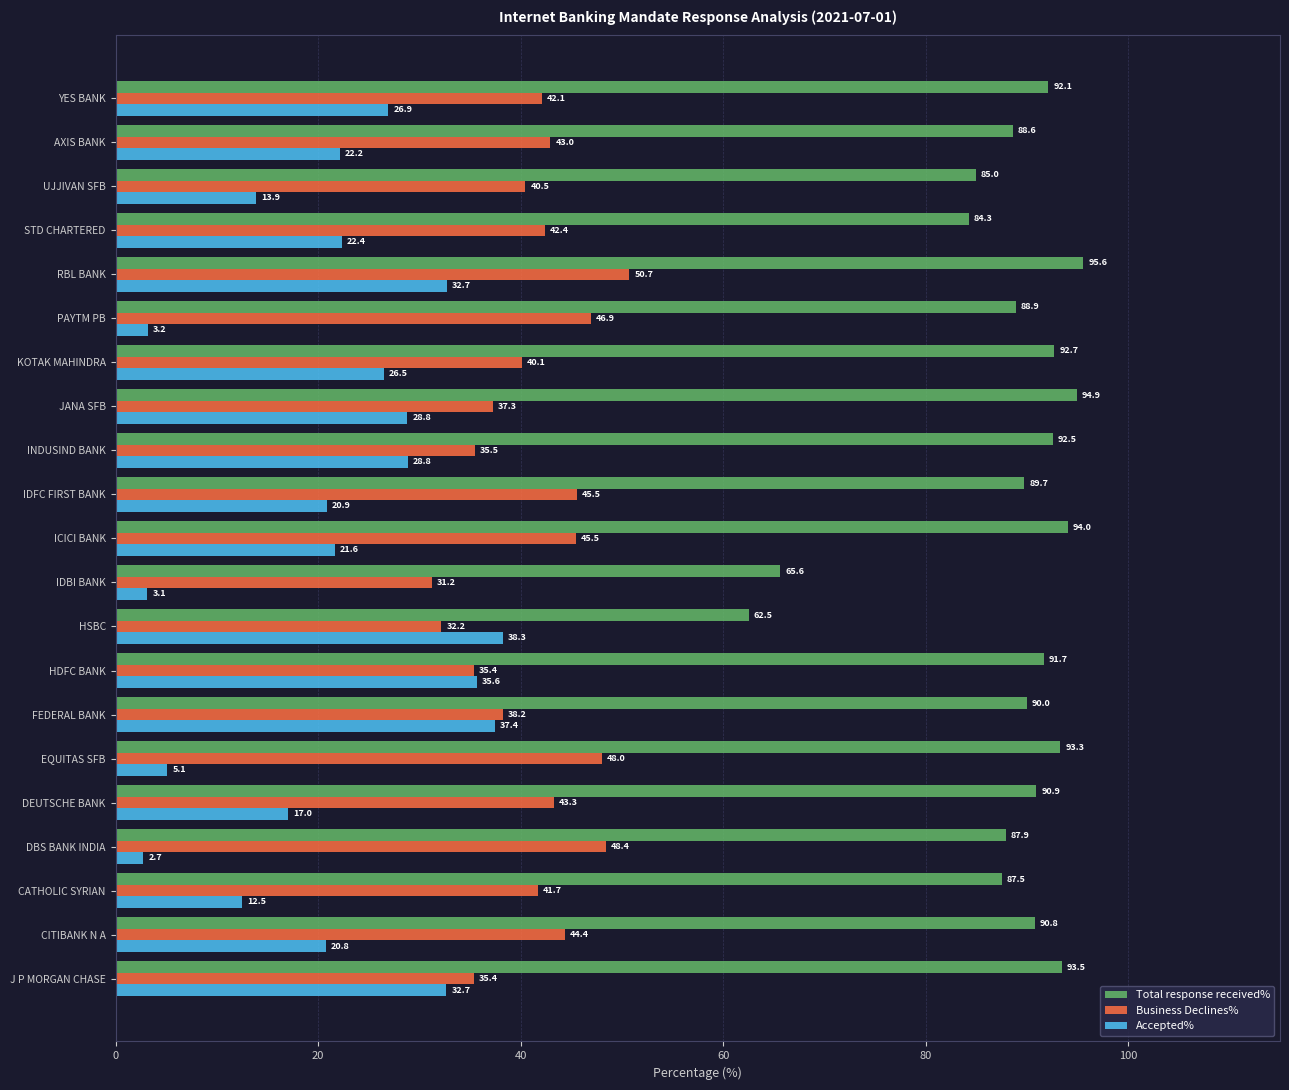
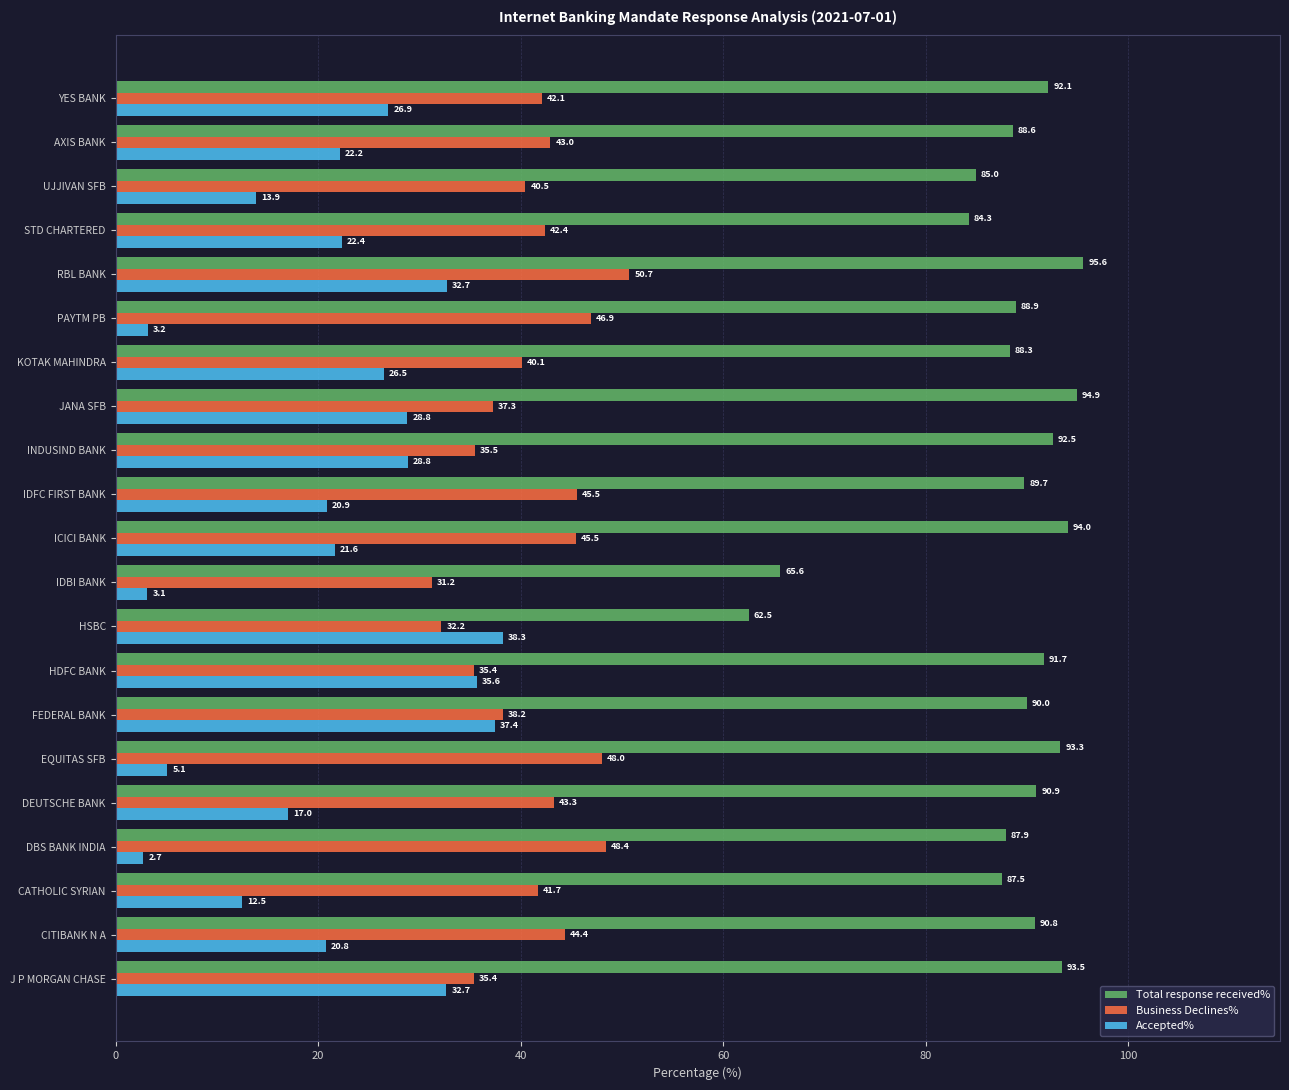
  {
    "Total response received%": {
      "YES BANK": 92.1,
      "AXIS BANK": 88.6,
      "UJJIVAN SFB": 85.0,
      "STD CHARTERED": 84.3,
      "RBL BANK": 95.6,
      "PAYTM PB": 88.9,
-     "KOTAK MAHINDRA": 92.7,
+     "KOTAK MAHINDRA": 88.3,
      "JANA SFB": 94.9,
      "INDUSIND BANK": 92.5,
      "IDFC FIRST BANK": 89.7,
      "ICICI BANK": 94.0,
      "IDBI BANK": 65.6,
      "HSBC": 62.5,
      "HDFC BANK": 91.7,
      "FEDERAL BANK": 90.0,
      "EQUITAS SFB": 93.3,
      "DEUTSCHE BANK": 90.9,
      "DBS BANK INDIA": 87.9,
      "CATHOLIC SYRIAN": 87.5,
      "CITIBANK N A": 90.8,
      "J P MORGAN CHASE": 93.5
    },
    "Business Declines%": {
      "YES BANK": 42.1,
      "AXIS BANK": 43.0,
      "UJJIVAN SFB": 40.5,
      "STD CHARTERED": 42.4,
      "RBL BANK": 50.7,
      "PAYTM PB": 46.9,
      "KOTAK MAHINDRA": 40.1,
      "JANA SFB": 37.3,
      "INDUSIND BANK": 35.5,
      "IDFC FIRST BANK": 45.5,
      "ICICI BANK": 45.5,
      "IDBI BANK": 31.2,
      "HSBC": 32.2,
      "HDFC BANK": 35.4,
      "FEDERAL BANK": 38.2,
      "EQUITAS SFB": 48.0,
      "DEUTSCHE BANK": 43.3,
      "DBS BANK INDIA": 48.4,
      "CATHOLIC SYRIAN": 41.7,
      "CITIBANK N A": 44.4,
      "J P MORGAN CHASE": 35.4
    },
    "Accepted%": {
      "YES BANK": 26.9,
      "AXIS BANK": 22.2,
      "UJJIVAN SFB": 13.9,
      "STD CHARTERED": 22.4,
      "RBL BANK": 32.7,
      "PAYTM PB": 3.2,
      "KOTAK MAHINDRA": 26.5,
      "JANA SFB": 28.8,
      "INDUSIND BANK": 28.8,
      "IDFC FIRST BANK": 20.9,
      "ICICI BANK": 21.6,
      "IDBI BANK": 3.1,
      "HSBC": 38.3,
      "HDFC BANK": 35.6,
      "FEDERAL BANK": 37.4,
      "EQUITAS SFB": 5.1,
      "DEUTSCHE BANK": 17.0,
      "DBS BANK INDIA": 2.7,
      "CATHOLIC SYRIAN": 12.5,
      "CITIBANK N A": 20.8,
      "J P MORGAN CHASE": 32.7
    }
  }
